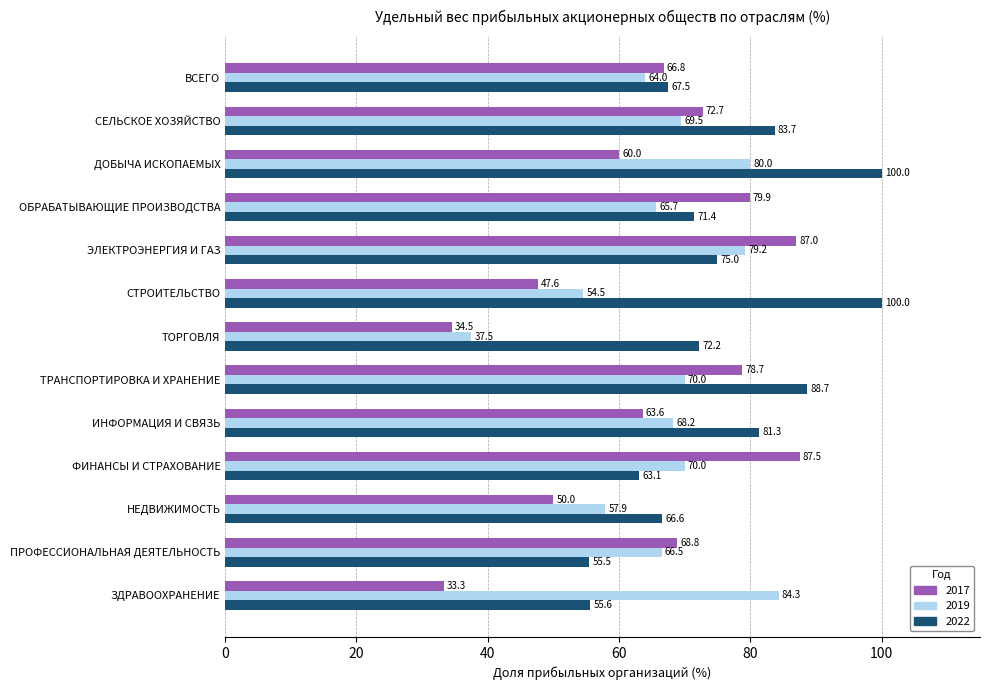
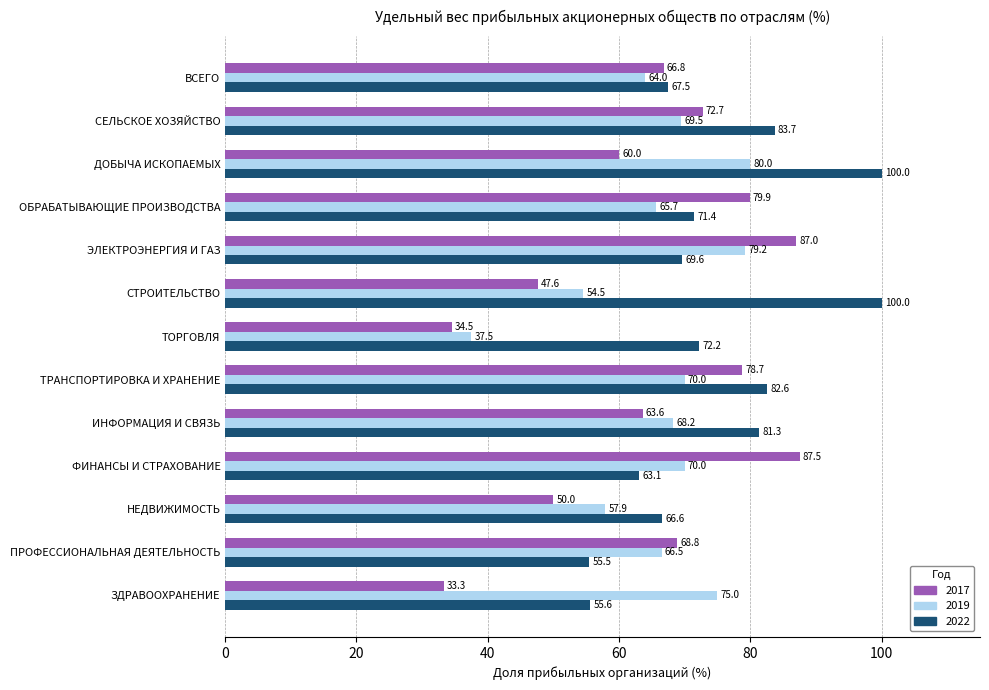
  {
    "2017": {
      "ВСЕГО": 66.8,
      "СЕЛЬСКОЕ ХОЗЯЙСТВО": 72.7,
      "ДОБЫЧА ИСКОПАЕМЫХ": 60.0,
      "ОБРАБАТЫВАЮЩИЕ ПРОИЗВОДСТВА": 79.9,
      "ЭЛЕКТРОЭНЕРГИЯ И ГАЗ": 87.0,
      "СТРОИТЕЛЬСТВО": 47.6,
      "ТОРГОВЛЯ": 34.5,
      "ТРАНСПОРТИРОВКА И ХРАНЕНИЕ": 78.7,
      "ИНФОРМАЦИЯ И СВЯЗЬ": 63.6,
      "ФИНАНСЫ И СТРАХОВАНИЕ": 87.5,
      "НЕДВИЖИМОСТЬ": 50.0,
      "ПРОФЕССИОНАЛЬНАЯ ДЕЯТЕЛЬНОСТЬ": 68.8,
      "ЗДРАВООХРАНЕНИЕ": 33.3
    },
    "2019": {
      "ВСЕГО": 64.0,
      "СЕЛЬСКОЕ ХОЗЯЙСТВО": 69.5,
      "ДОБЫЧА ИСКОПАЕМЫХ": 80.0,
      "ОБРАБАТЫВАЮЩИЕ ПРОИЗВОДСТВА": 65.7,
      "ЭЛЕКТРОЭНЕРГИЯ И ГАЗ": 79.2,
      "СТРОИТЕЛЬСТВО": 54.5,
      "ТОРГОВЛЯ": 37.5,
      "ТРАНСПОРТИРОВКА И ХРАНЕНИЕ": 70.0,
      "ИНФОРМАЦИЯ И СВЯЗЬ": 68.2,
      "ФИНАНСЫ И СТРАХОВАНИЕ": 70.0,
      "НЕДВИЖИМОСТЬ": 57.9,
      "ПРОФЕССИОНАЛЬНАЯ ДЕЯТЕЛЬНОСТЬ": 66.5,
-     "ЗДРАВООХРАНЕНИЕ": 84.3
+     "ЗДРАВООХРАНЕНИЕ": 75.0
    },
    "2022": {
      "ВСЕГО": 67.5,
      "СЕЛЬСКОЕ ХОЗЯЙСТВО": 83.7,
      "ДОБЫЧА ИСКОПАЕМЫХ": 100.0,
      "ОБРАБАТЫВАЮЩИЕ ПРОИЗВОДСТВА": 71.4,
-     "ЭЛЕКТРОЭНЕРГИЯ И ГАЗ": 75.0,
+     "ЭЛЕКТРОЭНЕРГИЯ И ГАЗ": 69.6,
      "СТРОИТЕЛЬСТВО": 100.0,
      "ТОРГОВЛЯ": 72.2,
-     "ТРАНСПОРТИРОВКА И ХРАНЕНИЕ": 88.7,
+     "ТРАНСПОРТИРОВКА И ХРАНЕНИЕ": 82.6,
      "ИНФОРМАЦИЯ И СВЯЗЬ": 81.3,
      "ФИНАНСЫ И СТРАХОВАНИЕ": 63.1,
      "НЕДВИЖИМОСТЬ": 66.6,
      "ПРОФЕССИОНАЛЬНАЯ ДЕЯТЕЛЬНОСТЬ": 55.5,
      "ЗДРАВООХРАНЕНИЕ": 55.6
    }
  }
